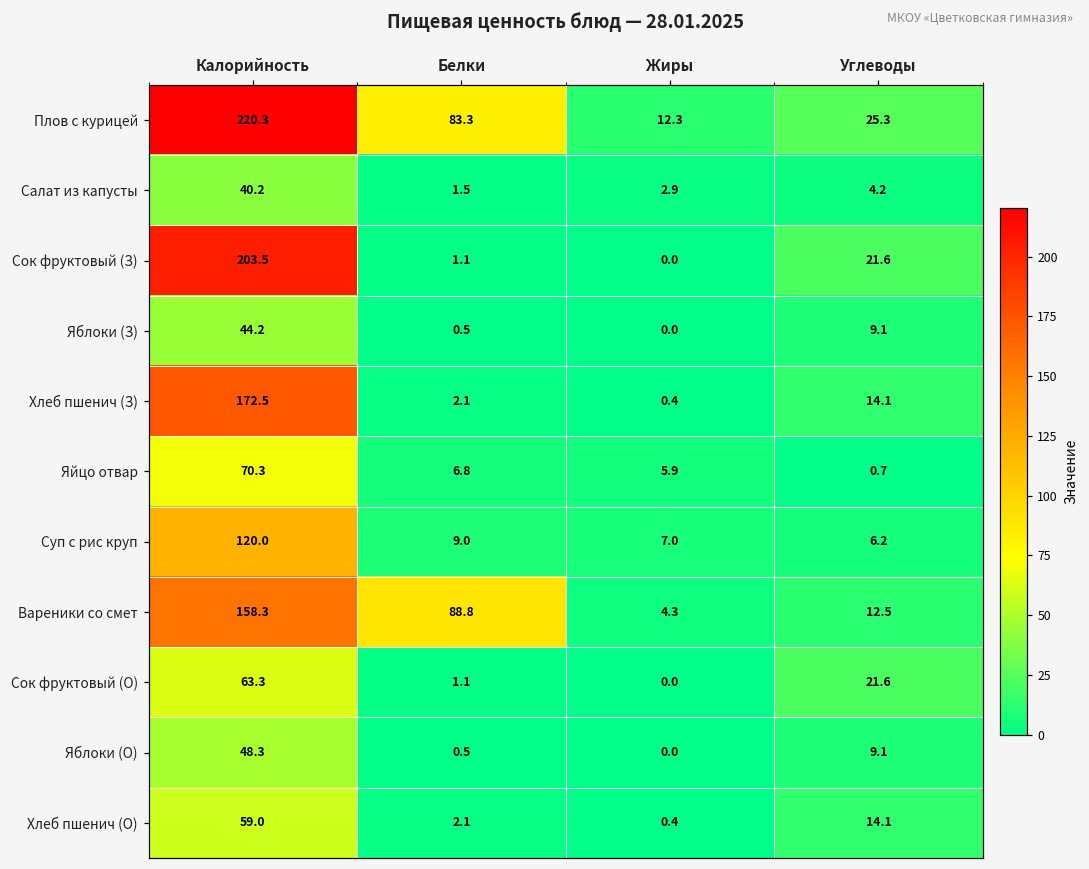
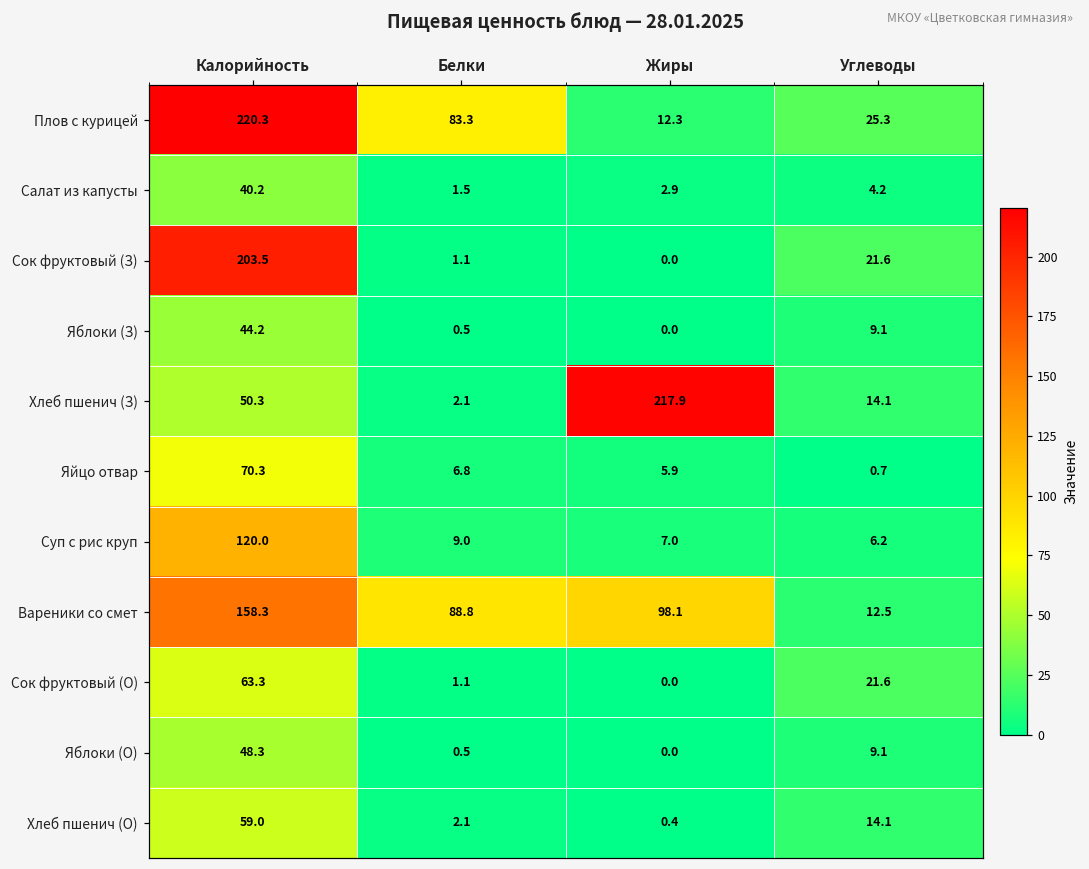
  {
    "Плов с курицей": {
      "Калорийность": 220.3,
      "Белки": 83.3,
      "Жиры": 12.3,
      "Углеводы": 25.3
    },
    "Салат из капусты": {
      "Калорийность": 40.2,
      "Белки": 1.5,
      "Жиры": 2.9,
      "Углеводы": 4.2
    },
    "Сок фруктовый (З)": {
      "Калорийность": 203.5,
      "Белки": 1.1,
      "Жиры": 0.0,
      "Углеводы": 21.6
    },
    "Яблоки (З)": {
      "Калорийность": 44.2,
      "Белки": 0.5,
      "Жиры": 0.0,
      "Углеводы": 9.1
    },
    "Хлеб пшенич (З)": {
-     "Калорийность": 172.5,
+     "Калорийность": 50.3,
      "Белки": 2.1,
-     "Жиры": 0.4,
+     "Жиры": 217.9,
      "Углеводы": 14.1
    },
    "Яйцо отвар": {
      "Калорийность": 70.3,
      "Белки": 6.8,
      "Жиры": 5.9,
      "Углеводы": 0.7
    },
    "Суп с рис круп": {
      "Калорийность": 120.0,
      "Белки": 9.0,
      "Жиры": 7.0,
      "Углеводы": 6.2
    },
    "Вареники со смет": {
      "Калорийность": 158.3,
      "Белки": 88.8,
-     "Жиры": 4.3,
+     "Жиры": 98.1,
      "Углеводы": 12.5
    },
    "Сок фруктовый (О)": {
      "Калорийность": 63.3,
      "Белки": 1.1,
      "Жиры": 0.0,
      "Углеводы": 21.6
    },
    "Яблоки (О)": {
      "Калорийность": 48.3,
      "Белки": 0.5,
      "Жиры": 0.0,
      "Углеводы": 9.1
    },
    "Хлеб пшенич (О)": {
      "Калорийность": 59.0,
      "Белки": 2.1,
      "Жиры": 0.4,
      "Углеводы": 14.1
    }
  }
